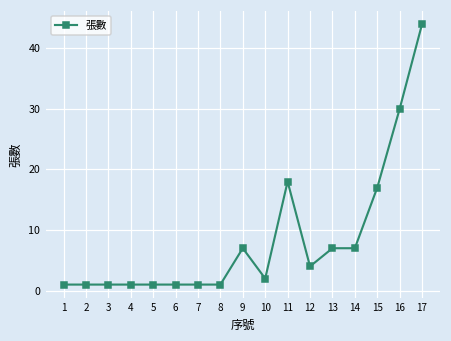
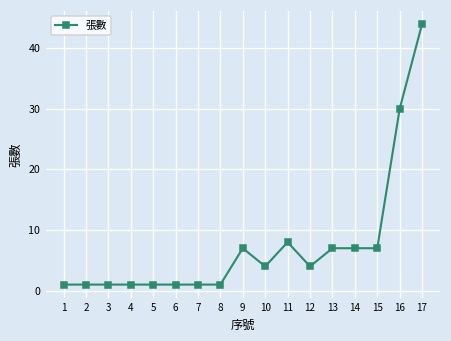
  {
    "1": 1,
    "2": 1,
    "3": 1,
    "4": 1,
    "5": 1,
    "6": 1,
    "7": 1,
    "8": 1,
    "9": 7,
-   "10": 2,
-   "11": 18,
+   "10": 4,
+   "11": 8,
    "12": 4,
    "13": 7,
    "14": 7,
-   "15": 17,
+   "15": 7,
    "16": 30,
    "17": 44
  }
